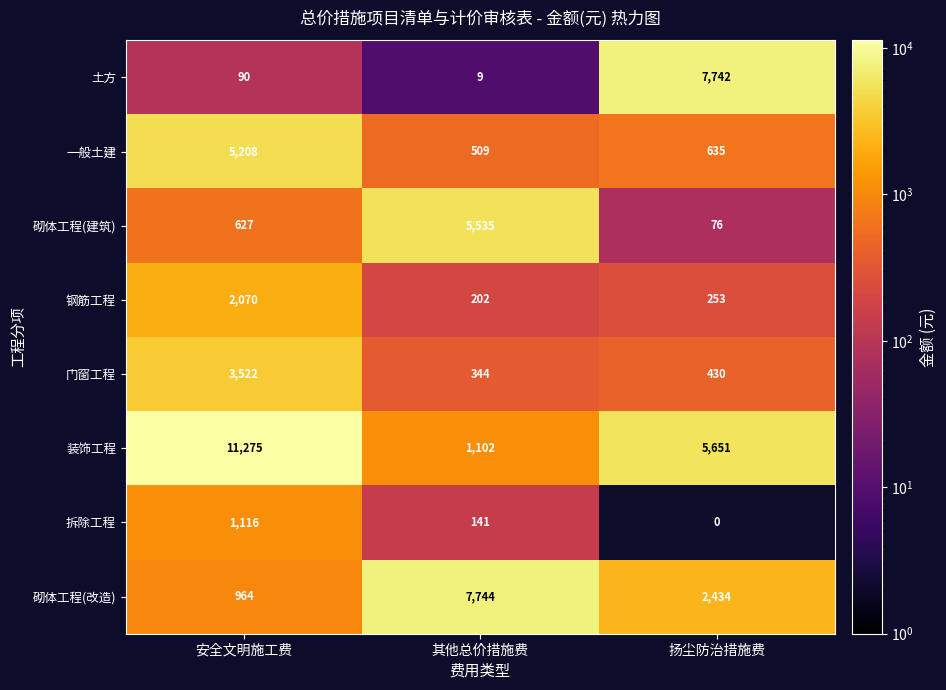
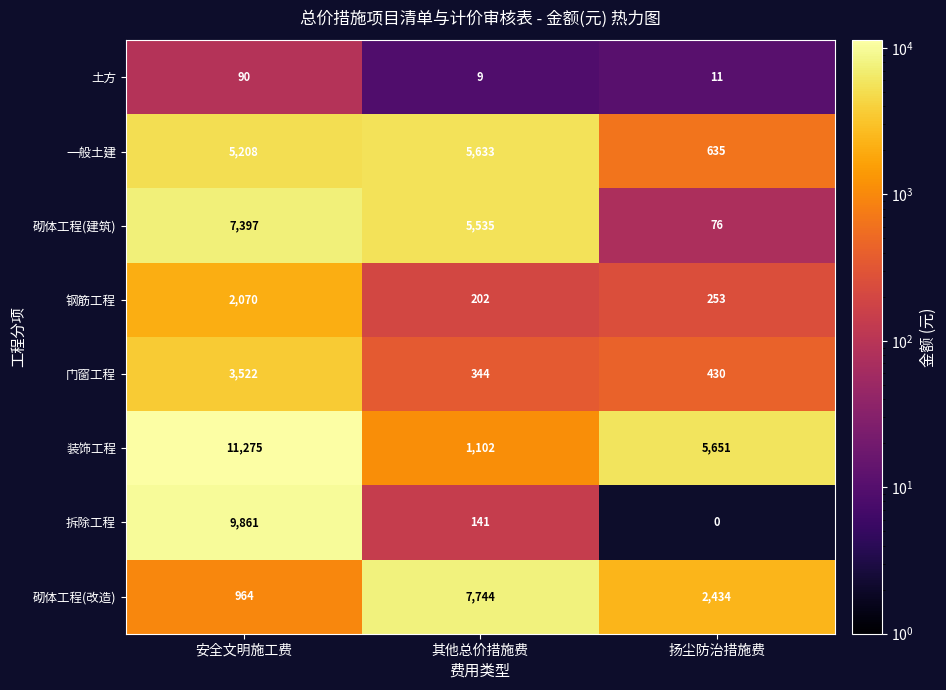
  {
    "土方": {
      "安全文明施工费": "90",
      "其他总价措施费": "9",
-     "扬尘防治措施费": "7,742"
+     "扬尘防治措施费": "11"
    },
    "一般土建": {
      "安全文明施工费": "5,208",
-     "其他总价措施费": "509",
+     "其他总价措施费": "5,633",
      "扬尘防治措施费": "635"
    },
    "砌体工程(建筑)": {
-     "安全文明施工费": "627",
+     "安全文明施工费": "7,397",
      "其他总价措施费": "5,535",
      "扬尘防治措施费": "76"
    },
    "钢筋工程": {
      "安全文明施工费": "2,070",
      "其他总价措施费": "202",
      "扬尘防治措施费": "253"
    },
    "门窗工程": {
      "安全文明施工费": "3,522",
      "其他总价措施费": "344",
      "扬尘防治措施费": "430"
    },
    "装饰工程": {
      "安全文明施工费": "11,275",
      "其他总价措施费": "1,102",
      "扬尘防治措施费": "5,651"
    },
    "拆除工程": {
-     "安全文明施工费": "1,116",
+     "安全文明施工费": "9,861",
      "其他总价措施费": "141",
      "扬尘防治措施费": "0"
    },
    "砌体工程(改造)": {
      "安全文明施工费": "964",
      "其他总价措施费": "7,744",
      "扬尘防治措施费": "2,434"
    }
  }
